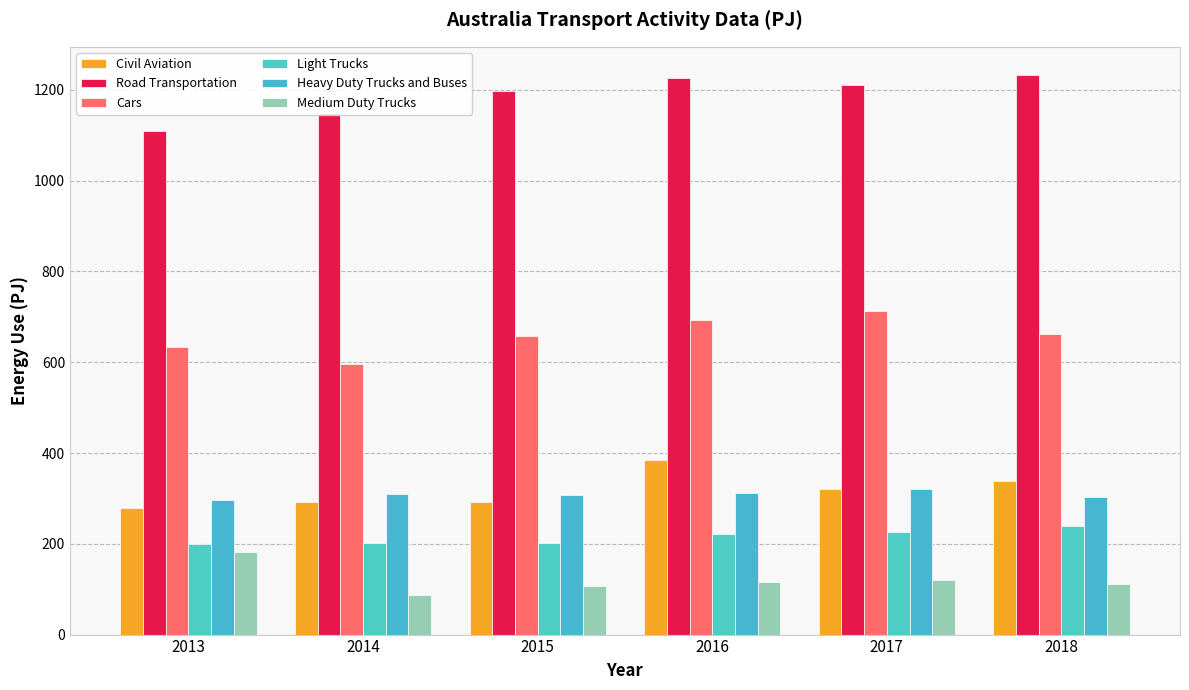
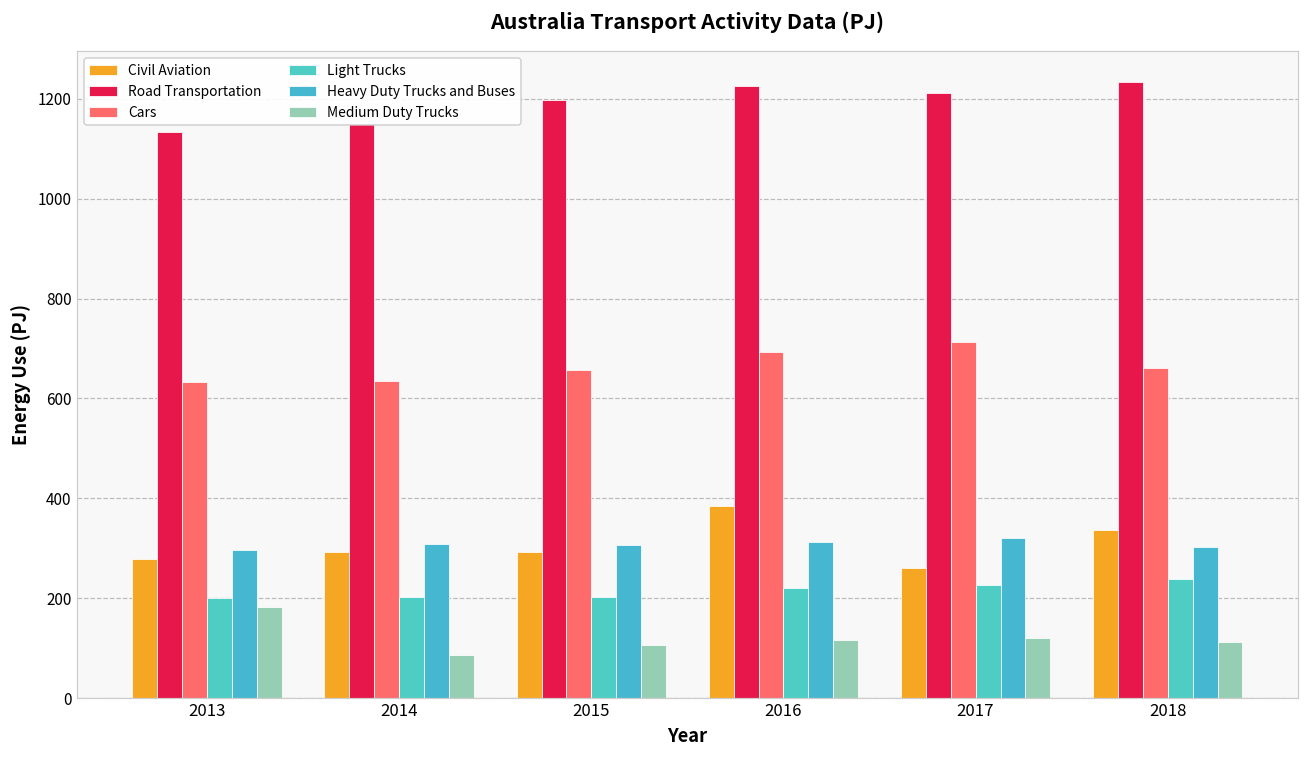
  {
    "Civil Aviation": {
      "2013": 280,
      "2014": 290,
      "2015": 290,
      "2016": 380,
-     "2017": 320,
+     "2017": 260,
      "2018": 340
    },
    "Road Transportation": {
-     "2013": 1110,
+     "2013": 1130,
      "2015": 1200,
      "2016": 1230,
      "2017": 1210,
      "2018": 1230
    },
    "Cars": {
      "2013": 630,
-     "2014": 600,
+     "2014": 630,
      "2015": 660,
      "2016": 690,
      "2017": 710,
      "2018": 660
    },
    "Medium Duty Trucks": {
      "2013": 180,
      "2014": 90,
      "2015": 110,
      "2016": 120,
      "2017": 120,
      "2018": 110
    }
  }
